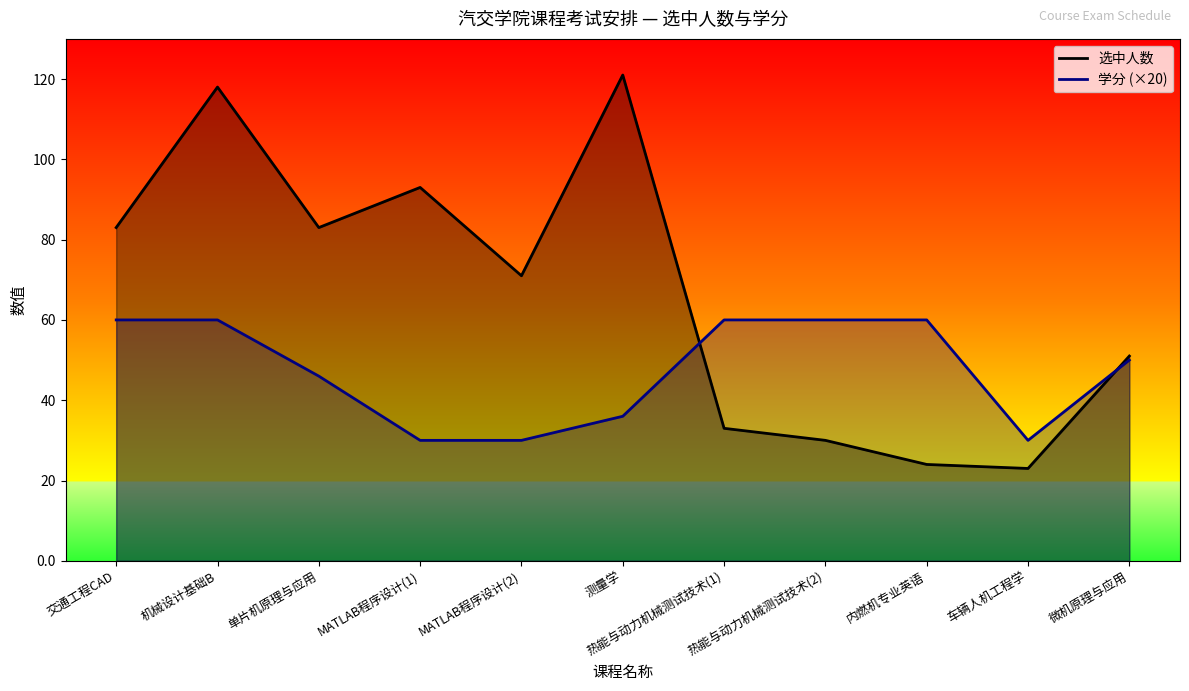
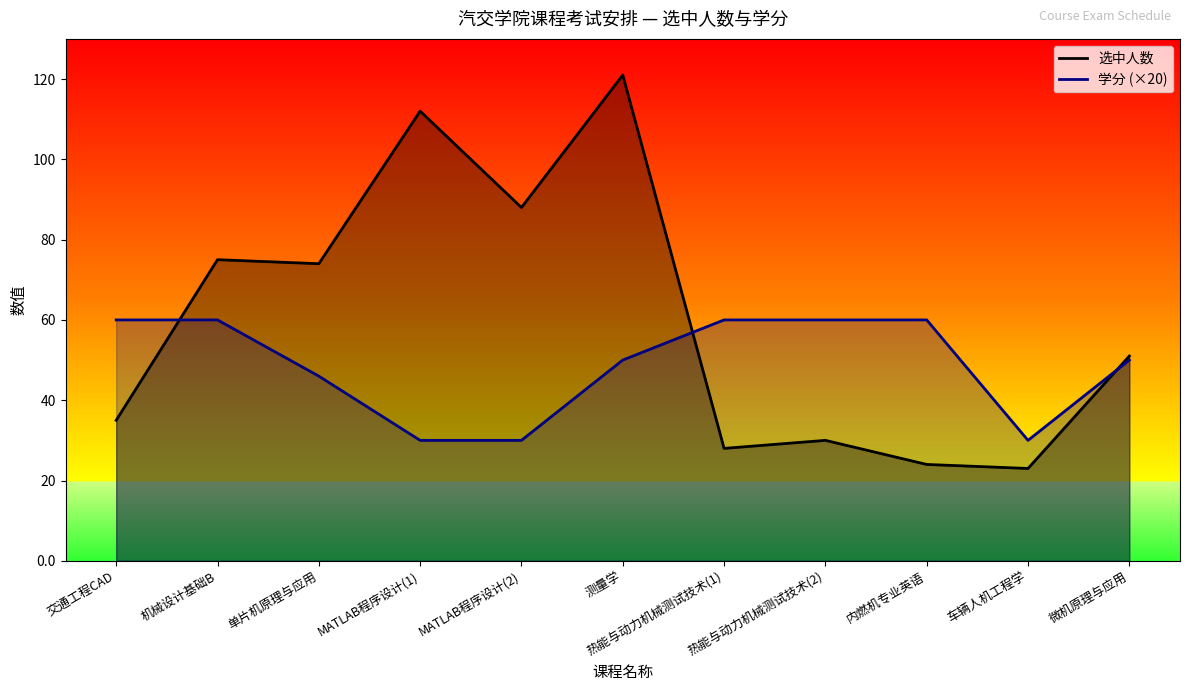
  {
    "选中人数": {
-     "交通工程CAD": 83,
-     "机械设计基础B": 118,
-     "单片机原理与应用": 83,
-     "MATLAB程序设计(1)": 93,
-     "MATLAB程序设计(2)": 71,
+     "交通工程CAD": 35,
+     "机械设计基础B": 75,
+     "单片机原理与应用": 74,
+     "MATLAB程序设计(1)": 112,
+     "MATLAB程序设计(2)": 88,
      "测量学": 121,
-     "热能与动力机械测试技术(1)": 33,
+     "热能与动力机械测试技术(1)": 28,
      "热能与动力机械测试技术(2)": 30,
      "内燃机专业英语": 24,
      "车辆人机工程学": 23,
      "微机原理与应用": 51
    },
    "学分 (×20)": {
      "交通工程CAD": 60,
      "机械设计基础B": 60,
      "单片机原理与应用": 46,
      "MATLAB程序设计(1)": 30,
      "MATLAB程序设计(2)": 30,
-     "测量学": 36,
+     "测量学": 50,
      "热能与动力机械测试技术(1)": 60,
      "热能与动力机械测试技术(2)": 60,
      "内燃机专业英语": 60,
      "车辆人机工程学": 30,
      "微机原理与应用": 50
    }
  }
